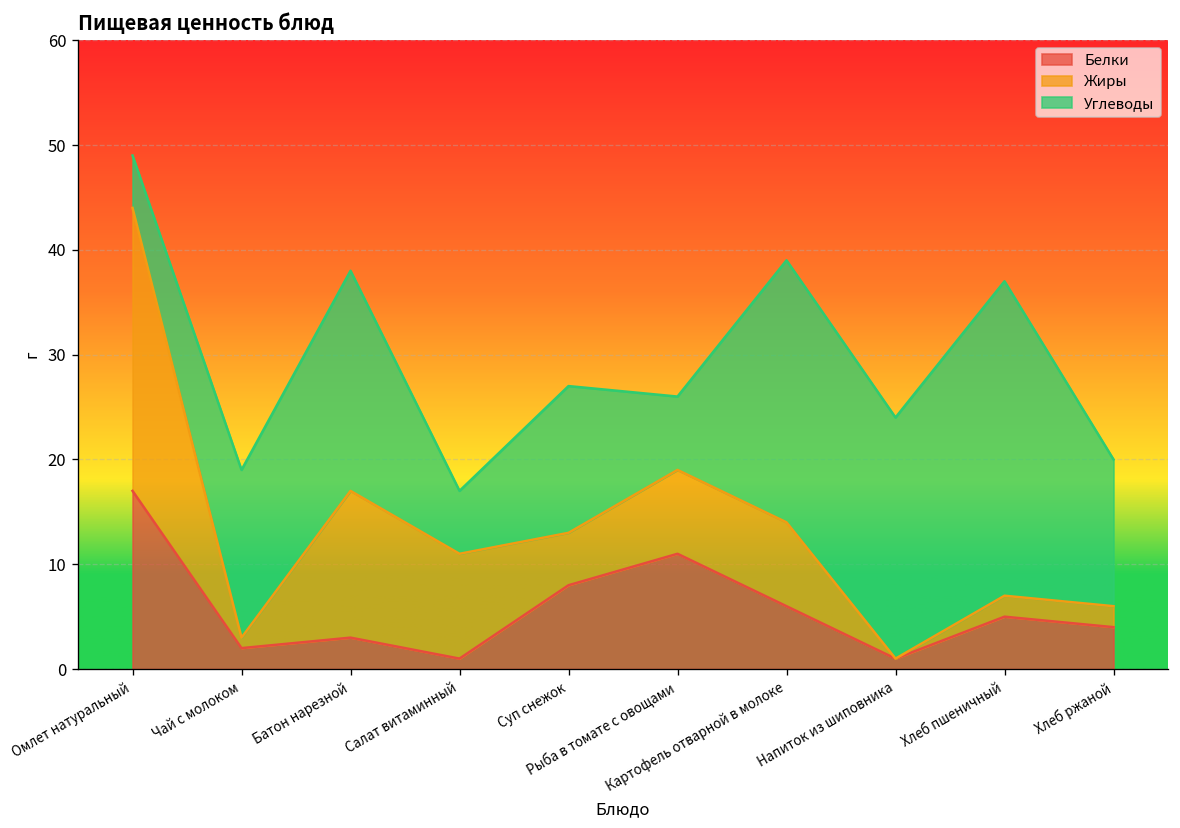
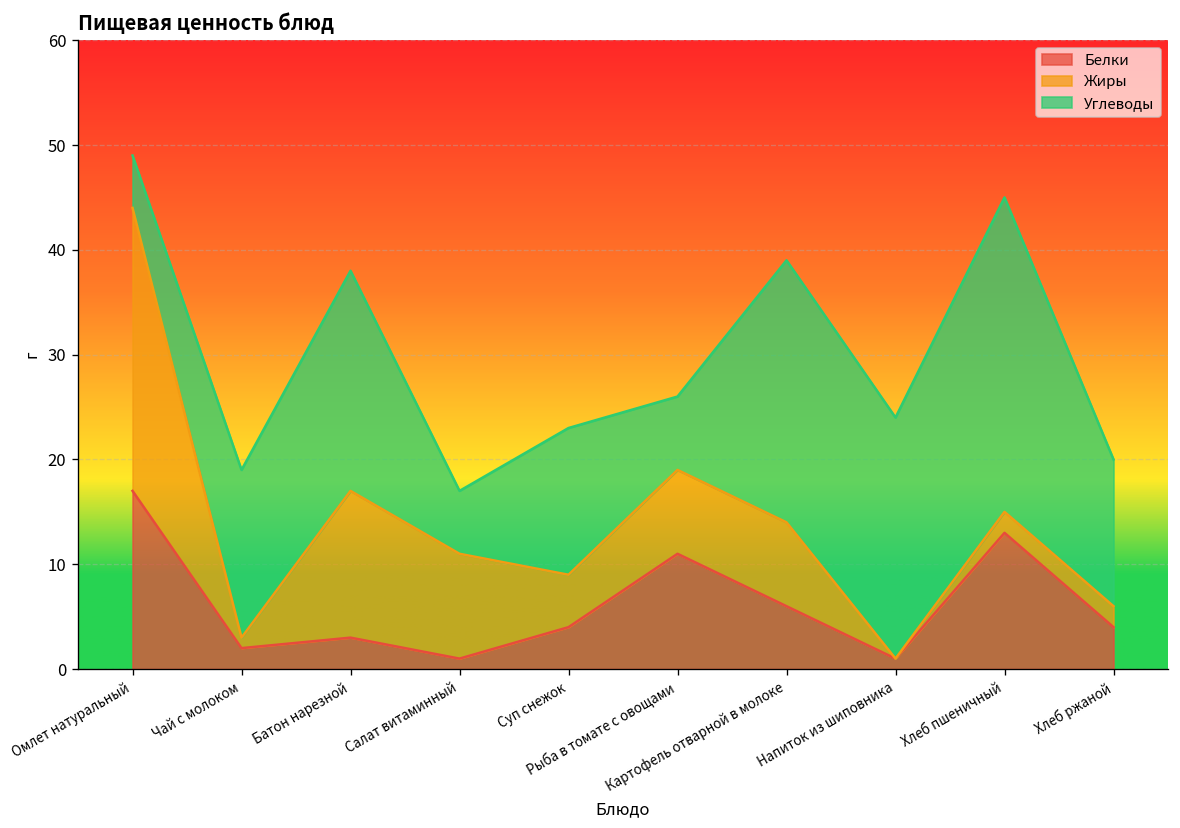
  {
    "Белки": {
      "Омлет натуральный": 17,
      "Чай с молоком": 2,
      "Батон нарезной": 3,
      "Салат витаминный": 1,
-     "Суп снежок": 8,
+     "Суп снежок": 4,
      "Рыба в томате с овощами": 11,
      "Картофель отварной в молоке": 6,
-     "Хлеб пшеничный": 5,
+     "Хлеб пшеничный": 13,
      "Хлеб ржаной": 4
    },
    "Жиры": {
      "Омлет натуральный": 27,
      "Чай с молоком": 1,
      "Батон нарезной": 14,
      "Салат витаминный": 10,
      "Суп снежок": 5,
      "Рыба в томате с овощами": 8,
      "Картофель отварной в молоке": 8,
      "Хлеб пшеничный": 2,
      "Хлеб ржаной": 2
    },
    "Углеводы": {
      "Омлет натуральный": 5,
      "Чай с молоком": 16,
      "Батон нарезной": 21,
      "Салат витаминный": 6,
      "Суп снежок": 14,
      "Рыба в томате с овощами": 7,
      "Картофель отварной в молоке": 25,
      "Напиток из шиповника": 23,
      "Хлеб пшеничный": 30,
      "Хлеб ржаной": 14
    }
  }
